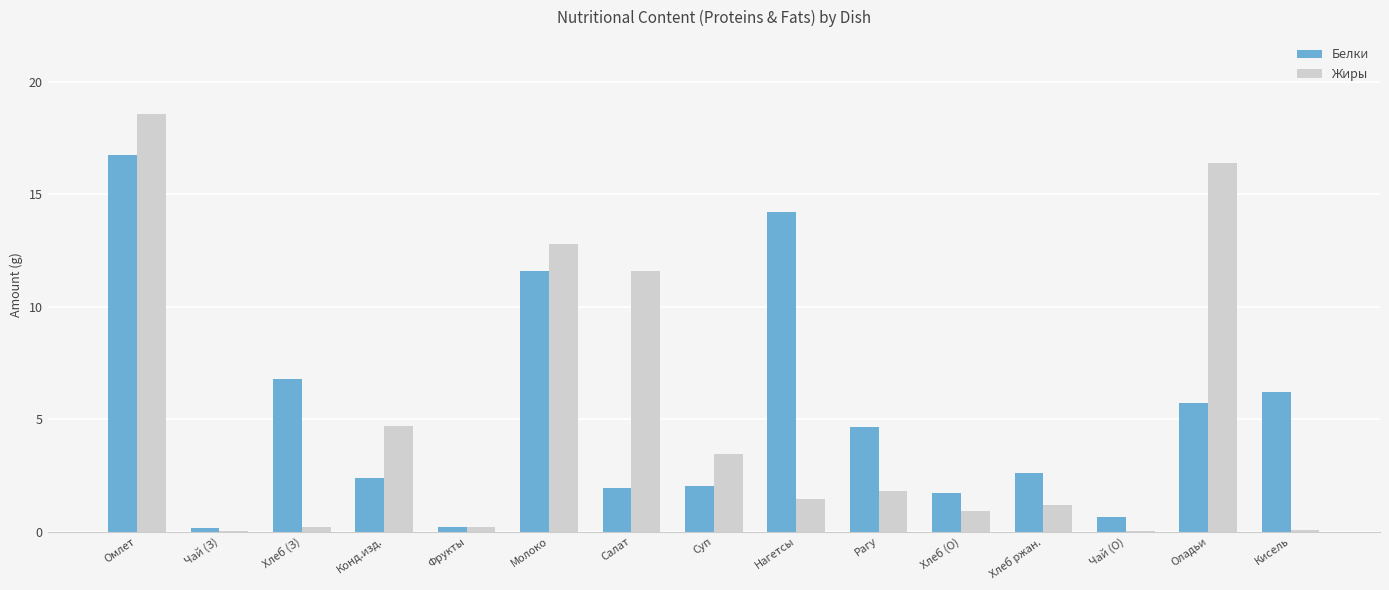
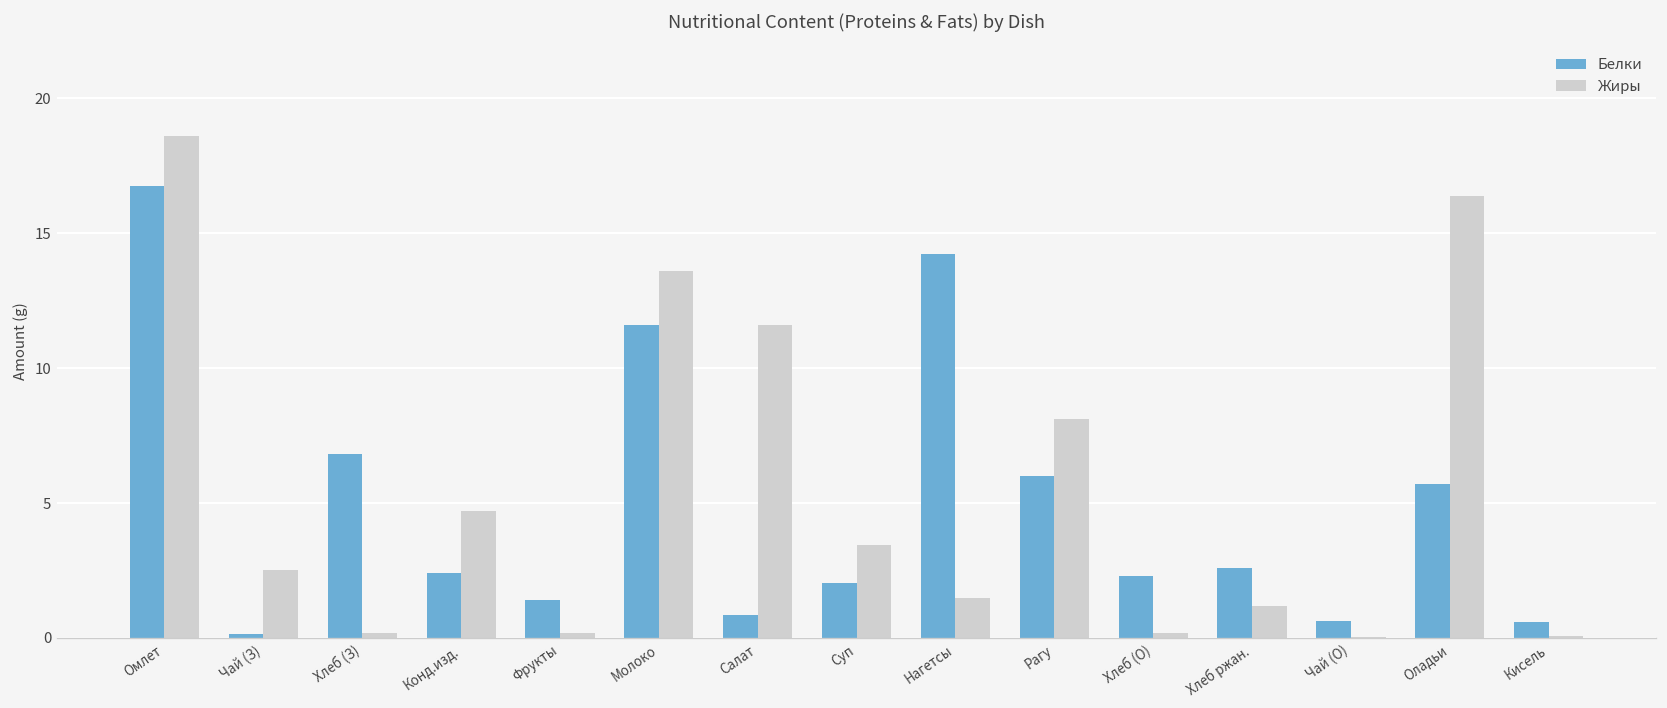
  {
    "Белки": {
      "Омлет": 16.8,
      "Чай (З)": 0.1,
      "Хлеб (З)": 6.8,
      "Конд.изд.": 2.4,
-     "Фрукты": 0.2,
+     "Фрукты": 1.4,
      "Молоко": 11.6,
-     "Салат": 2.0,
+     "Салат": 0.8,
      "Суп": 2.0,
      "Нагетсы": 14.2,
-     "Рагу": 4.7,
-     "Хлеб (О)": 1.7,
+     "Рагу": 6.0,
+     "Хлеб (О)": 2.3,
      "Хлеб ржан.": 2.6,
      "Чай (О)": 0.6,
      "Оладьи": 5.7,
-     "Кисель": 6.2
+     "Кисель": 0.6
    },
    "Жиры": {
      "Омлет": 18.6,
-     "Чай (З)": 0.0,
+     "Чай (З)": 2.5,
      "Хлеб (З)": 0.2,
      "Конд.изд.": 4.7,
      "Фрукты": 0.2,
-     "Молоко": 12.8,
+     "Молоко": 13.6,
      "Салат": 11.6,
      "Суп": 3.4,
      "Нагетсы": 1.5,
-     "Рагу": 1.8,
-     "Хлеб (О)": 0.9,
+     "Рагу": 8.1,
+     "Хлеб (О)": 0.2,
      "Хлеб ржан.": 1.2,
      "Оладьи": 16.4
    }
  }
